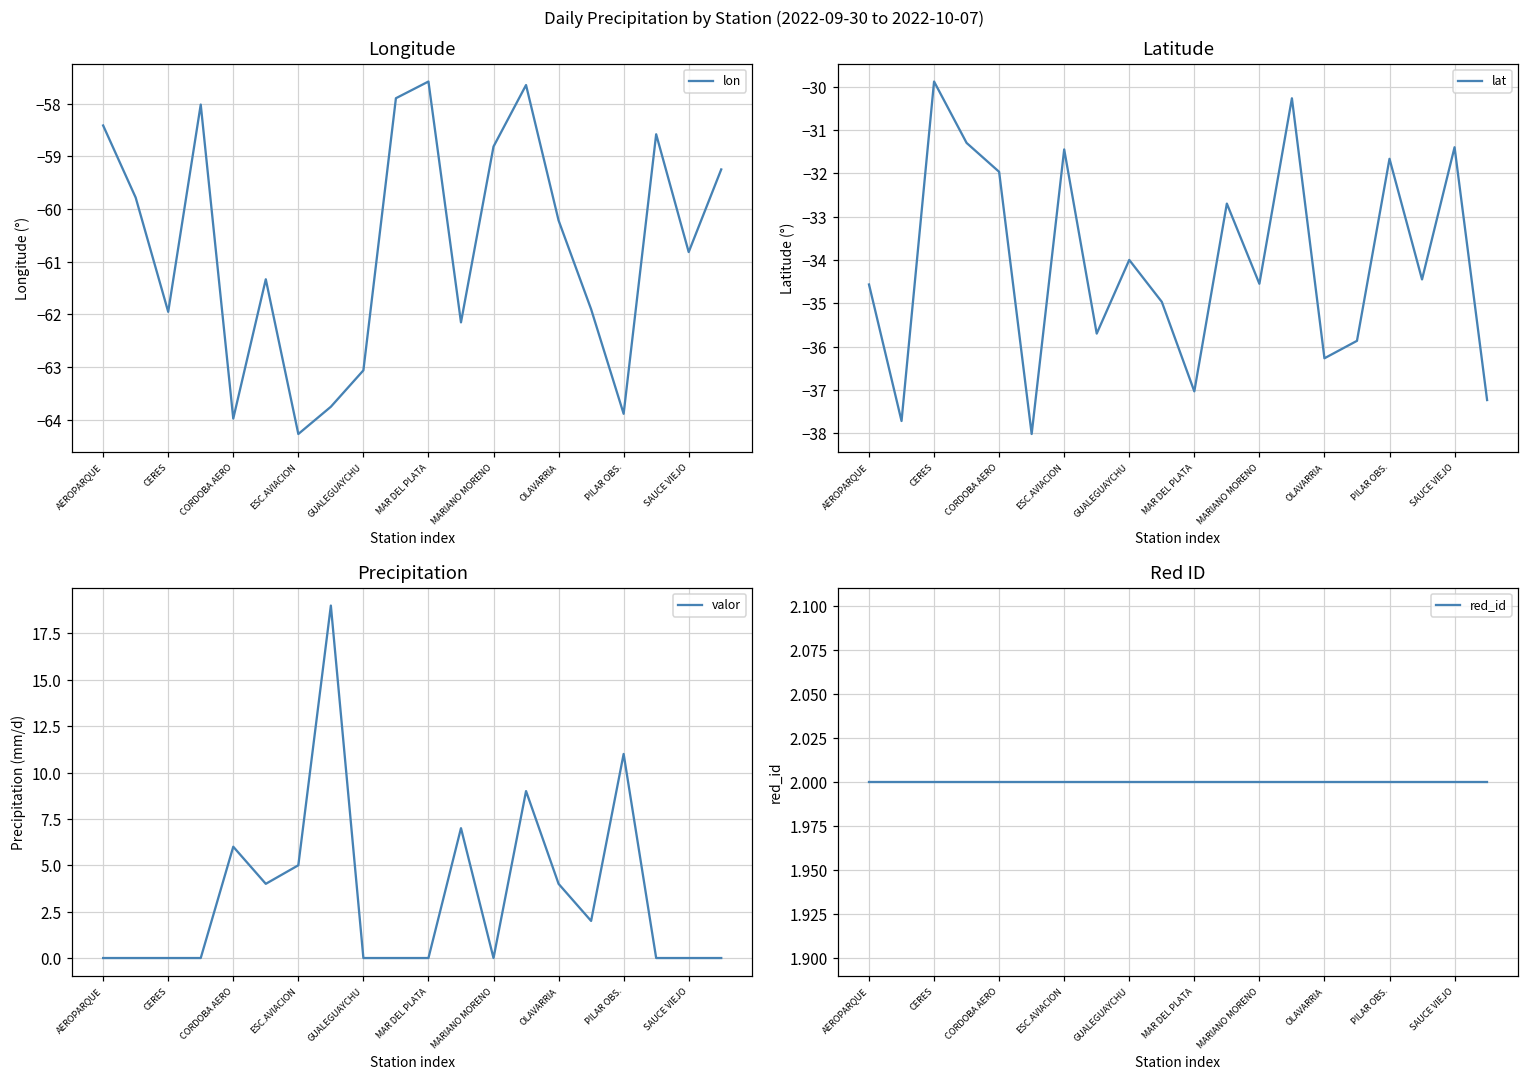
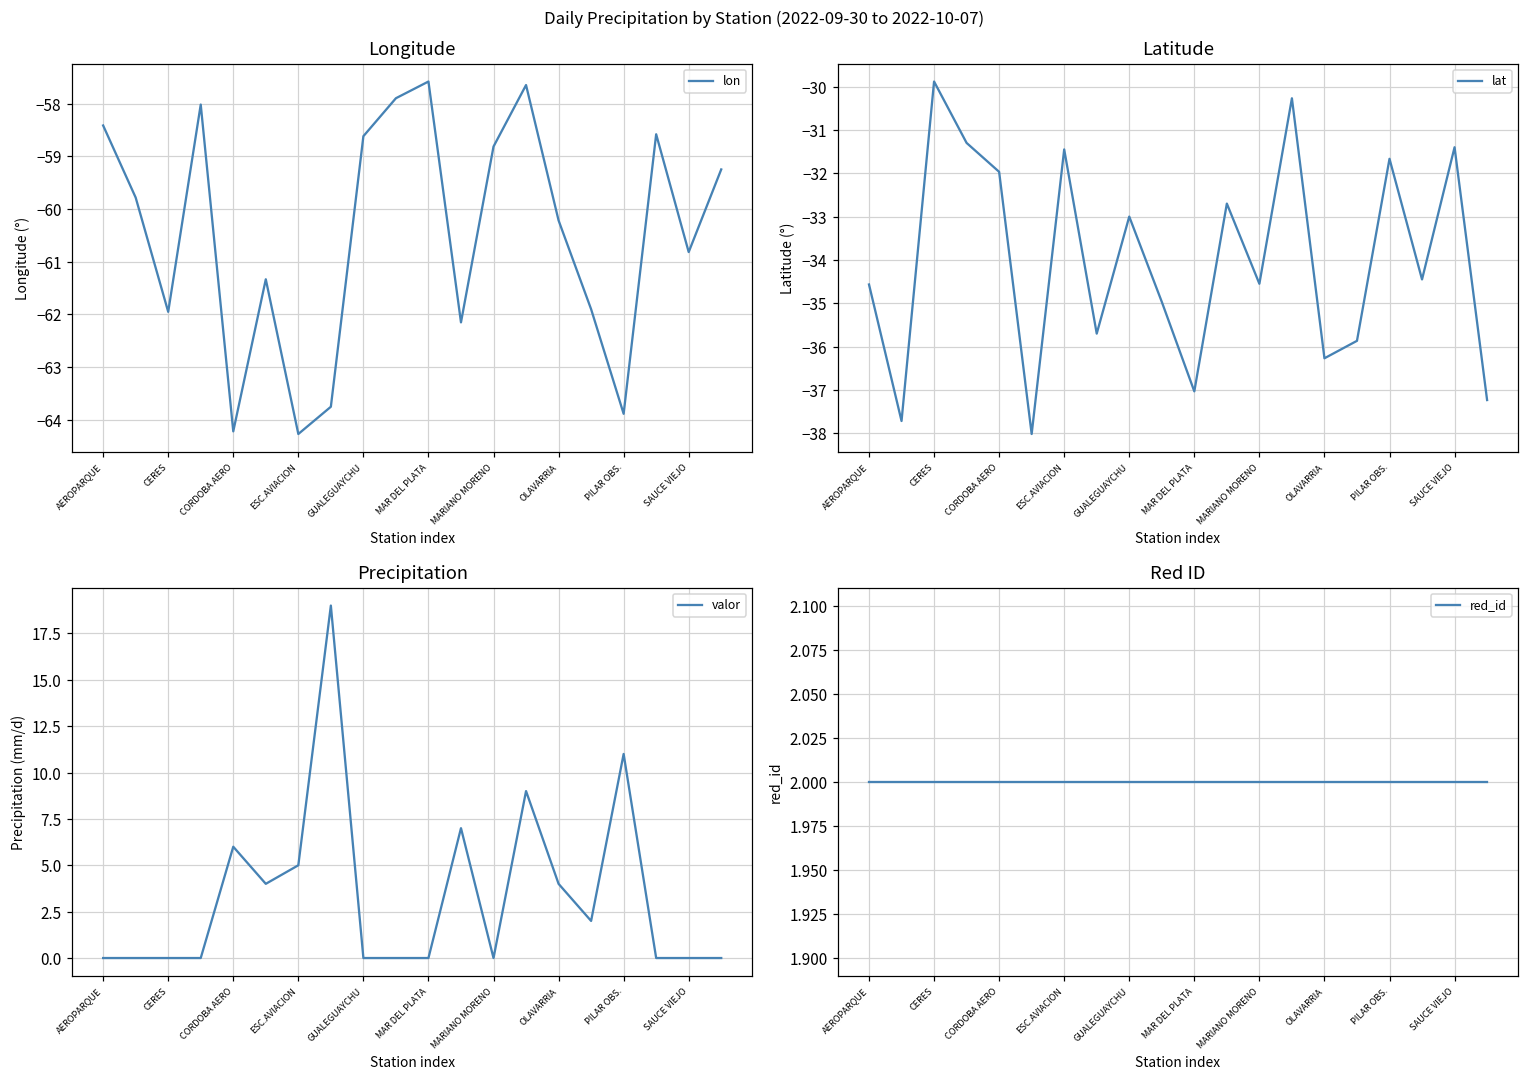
  {
    "Longitude": {
      "AEROPARQUE": -58.4,
      "CERES": -62.0,
-     "CORDOBA AERO": -64.0,
+     "CORDOBA AERO": -64.2,
      "ESC.AVIACION": -64.3,
-     "GUALEGUAYCHU": -63.1,
+     "GUALEGUAYCHU": -58.6,
      "MAR DEL PLATA": -57.6,
      "MARIANO MORENO": -58.8,
      "OLAVARRIA": -60.2,
      "PILAR OBS.": -63.9,
      "SAUCE VIEJO": -60.8
    },
    "Latitude": {
      "AEROPARQUE": -34.6,
      "CERES": -29.9,
      "CORDOBA AERO": -32,
      "ESC.AVIACION": -31.5,
-     "GUALEGUAYCHU": -34,
+     "GUALEGUAYCHU": -33,
      "MAR DEL PLATA": -37,
      "MARIANO MORENO": -34.6,
      "OLAVARRIA": -36.3,
      "PILAR OBS.": -31.7,
      "SAUCE VIEJO": -31.4
    },
    "Precipitation": {
      "AEROPARQUE": 0.0,
      "CERES": 0.0,
      "CORDOBA AERO": 6.0,
      "ESC.AVIACION": 5.0,
      "GUALEGUAYCHU": 0.0,
      "MAR DEL PLATA": 0.0,
      "MARIANO MORENO": 0.0,
      "OLAVARRIA": 4.0,
      "PILAR OBS.": 11.0,
      "SAUCE VIEJO": 0.0
    },
    "Red ID": {
      "AEROPARQUE": 2.000,
      "CERES": 2.000,
      "CORDOBA AERO": 2.000,
      "ESC.AVIACION": 2.000,
      "GUALEGUAYCHU": 2.000,
      "MAR DEL PLATA": 2.000,
      "MARIANO MORENO": 2.000,
      "OLAVARRIA": 2.000,
      "PILAR OBS.": 2.000,
      "SAUCE VIEJO": 2.000
    }
  }
